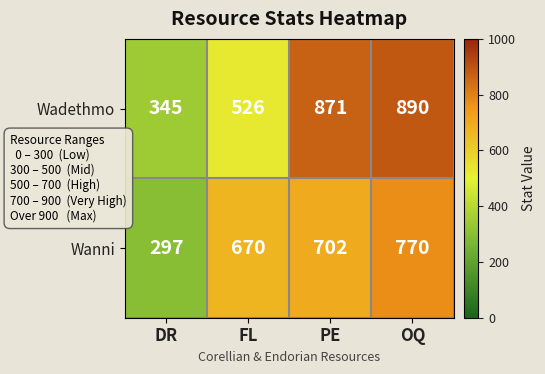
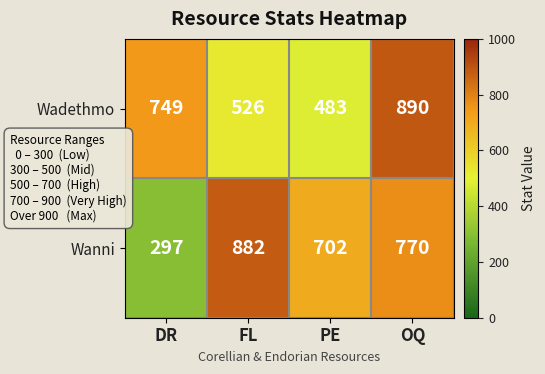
  {
    "Wadethmo": {
-     "DR": 345,
-     "PE": 871
+     "DR": 749,
+     "PE": 483
    },
    "Wanni": {
-     "FL": 670
+     "FL": 882
    }
  }
